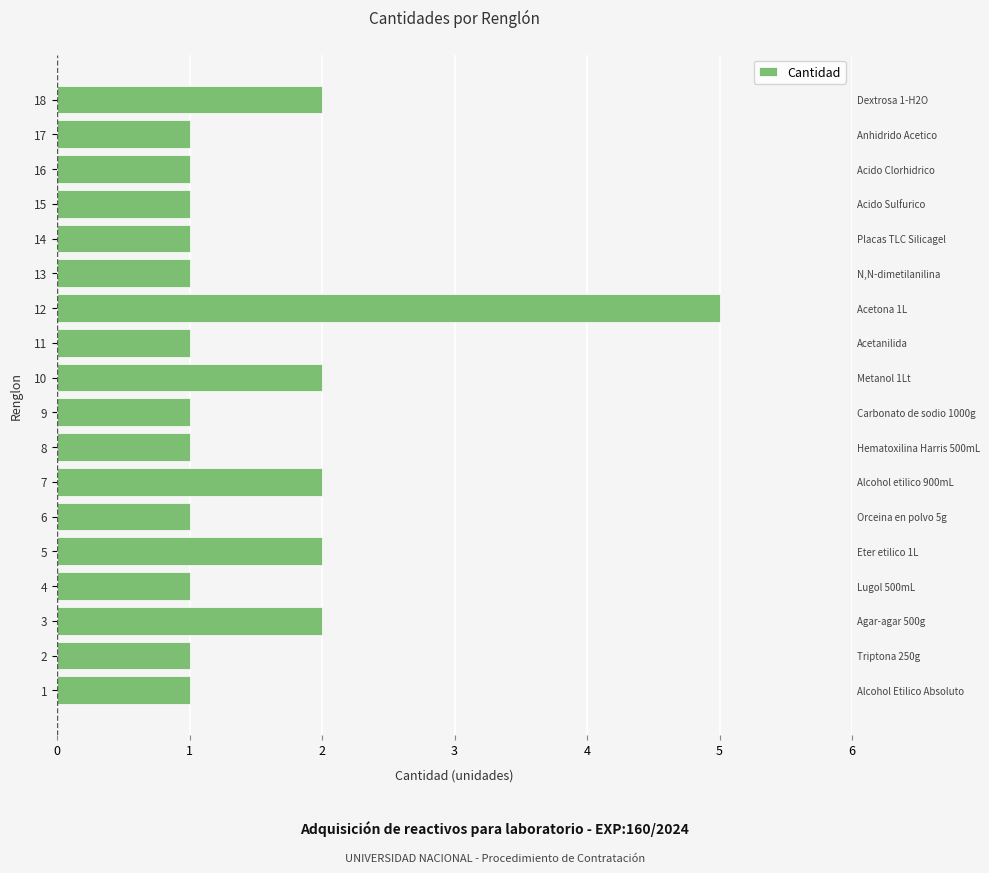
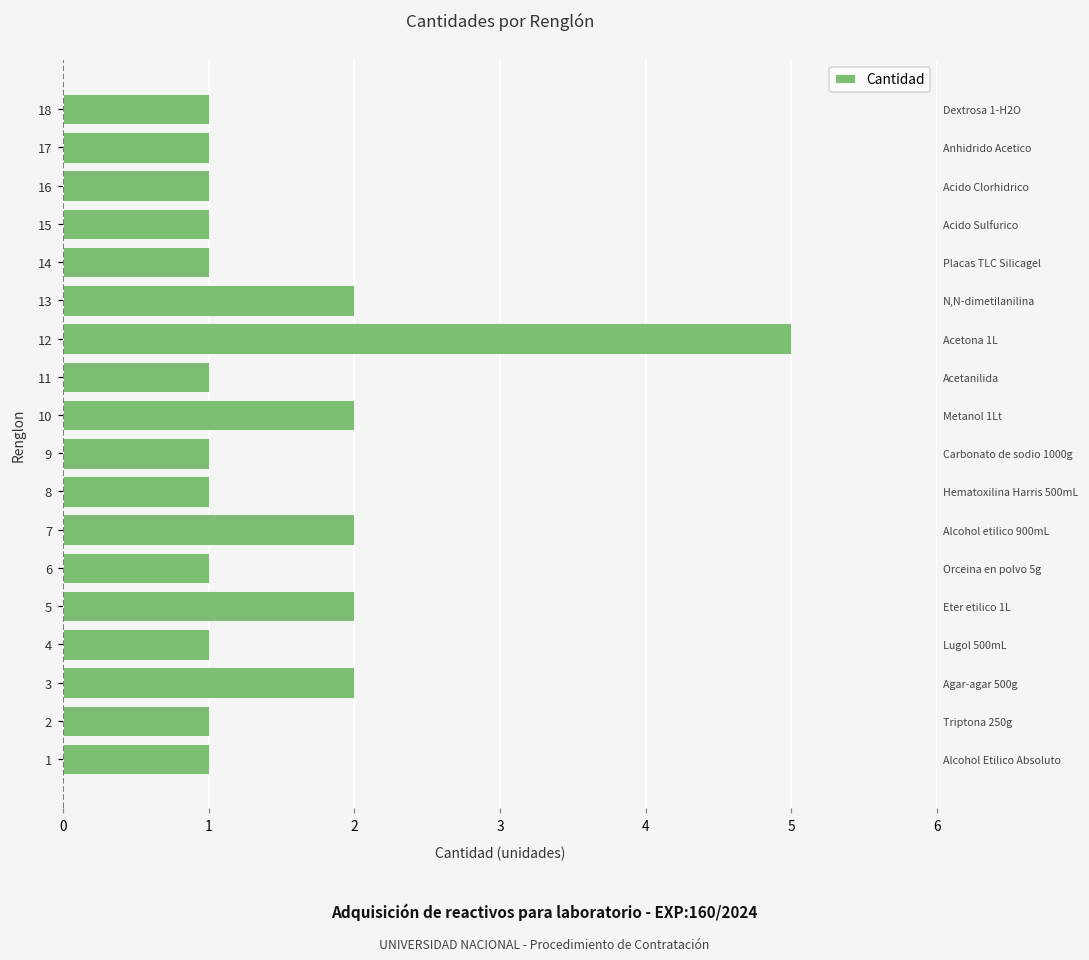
  {
-   "18": 2,
+   "18": 1,
    "17": 1,
    "16": 1,
    "15": 1,
    "14": 1,
-   "13": 1,
+   "13": 2,
    "12": 5,
    "11": 1,
    "10": 2,
    "9": 1,
    "8": 1,
    "7": 2,
    "6": 1,
    "5": 2,
    "4": 1,
    "3": 2,
    "2": 1,
    "1": 1
  }
